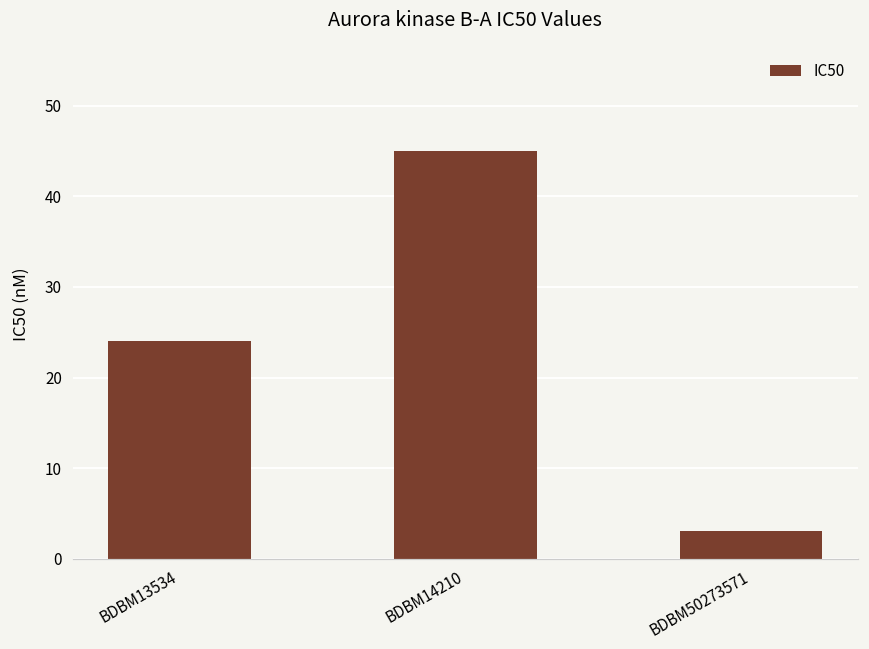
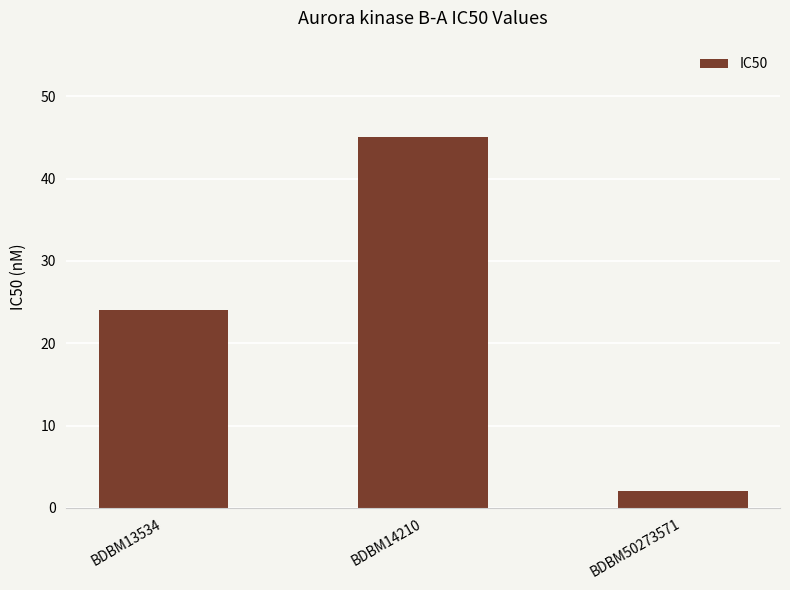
  {
    "BDBM13534": 24,
    "BDBM14210": 45,
-   "BDBM50273571": 3
+   "BDBM50273571": 2
  }
